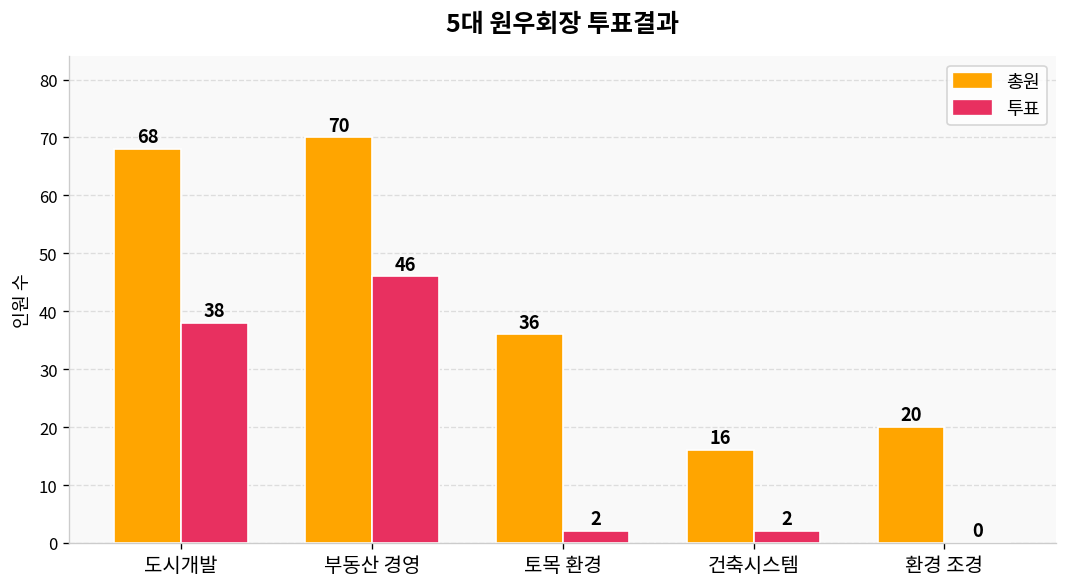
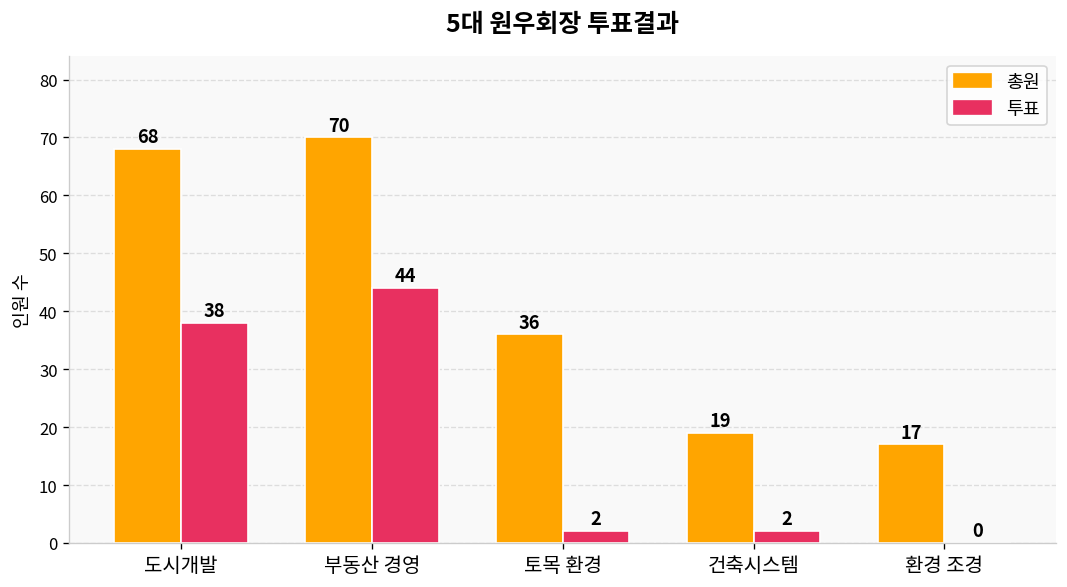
  {
    "총원": {
      "도시개발": 68,
      "부동산 경영": 70,
      "토목 환경": 36,
-     "건축시스템": 16,
-     "환경 조경": 20
+     "건축시스템": 19,
+     "환경 조경": 17
    },
    "투표": {
      "도시개발": 38,
-     "부동산 경영": 46,
+     "부동산 경영": 44,
      "토목 환경": 2,
      "건축시스템": 2,
      "환경 조경": 0
    }
  }
